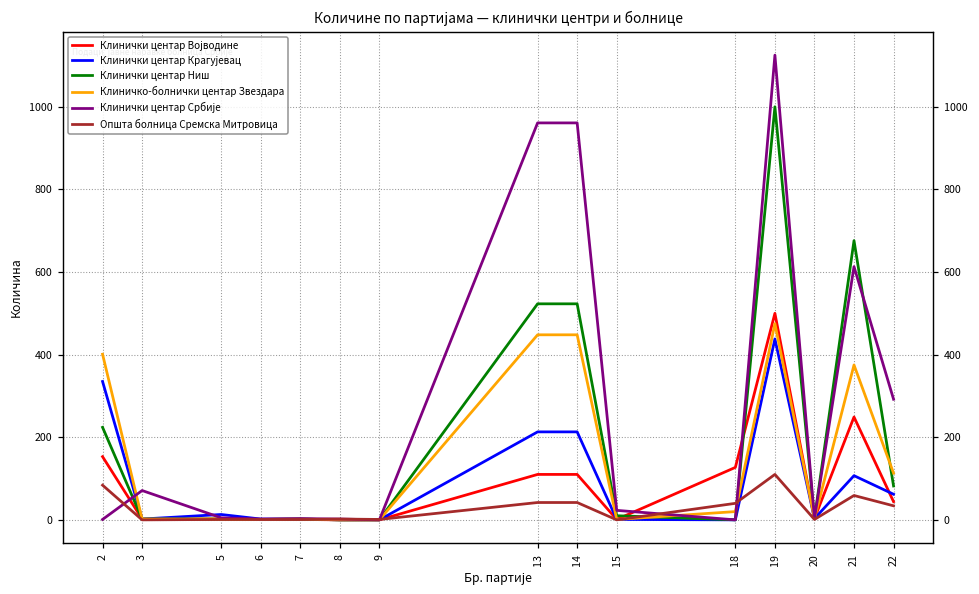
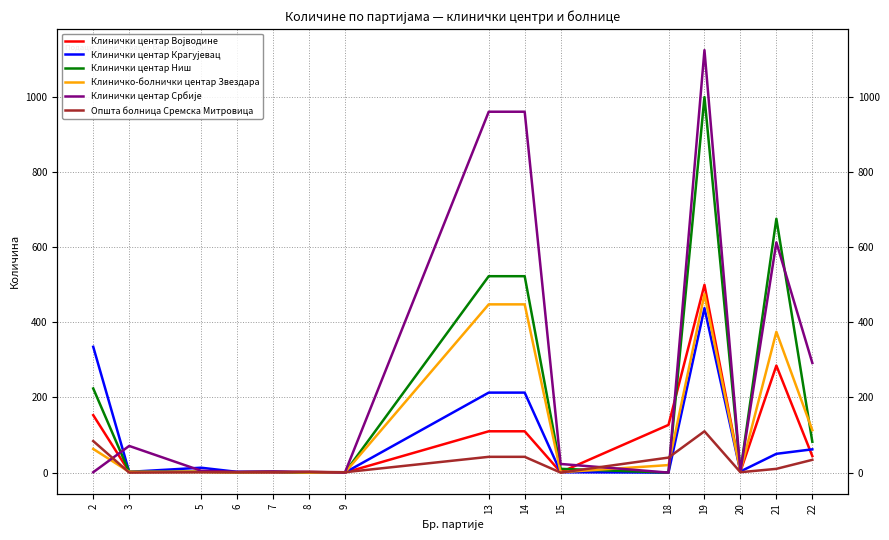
  {
    "Клинички центар Војводине": {
      "2": 150,
      "13": 110,
      "14": 110,
      "18": 130,
      "19": 500,
-     "21": 250,
+     "21": 290,
      "22": 40
    },
    "Клинички центар Крагујевац": {
      "2": 340,
      "5": 10,
      "13": 210,
      "14": 210,
      "19": 440,
-     "21": 110,
+     "21": 50,
      "22": 60
    },
    "Клинички центар Ниш": {
      "2": 220,
      "13": 520,
      "14": 520,
      "15": 10,
      "19": 1000,
      "21": 680,
      "22": 80
    },
    "Клиничко-болнички центар Звездара": {
-     "2": 400,
+     "2": 60,
      "13": 450,
      "14": 450,
      "18": 20,
      "19": 480,
      "21": 380,
      "22": 110
    },
    "Клинички центар Србије": {
      "2": 0,
      "3": 70,
      "13": 960,
      "14": 960,
      "15": 20,
      "19": 1130,
      "21": 610,
      "22": 290
    },
    "Општа болница Сремска Митровица": {
      "2": 80,
      "13": 40,
      "14": 40,
      "18": 40,
      "19": 110,
-     "21": 60,
+     "21": 10,
      "22": 30
    }
  }
